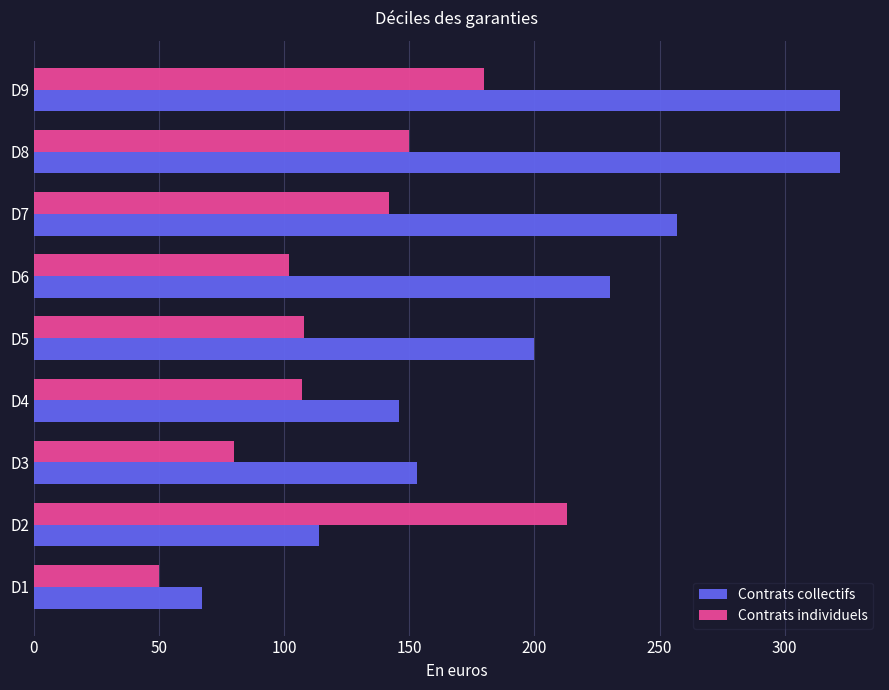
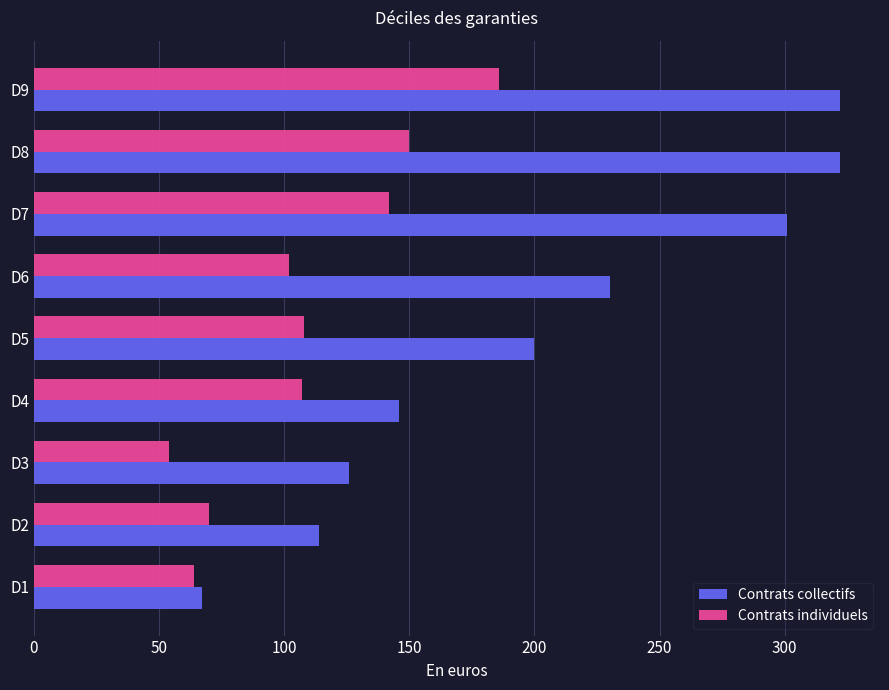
  {
    "Contrats collectifs": {
      "D9": 322,
      "D8": 322,
-     "D7": 257,
+     "D7": 301,
      "D6": 230,
      "D5": 200,
      "D4": 146,
-     "D3": 153,
+     "D3": 126,
      "D2": 114,
      "D1": 67
    },
    "Contrats individuels": {
-     "D9": 180,
+     "D9": 186,
      "D8": 150,
      "D7": 142,
      "D6": 102,
      "D5": 108,
      "D4": 107,
-     "D3": 80,
-     "D2": 213,
-     "D1": 50
+     "D3": 54,
+     "D2": 70,
+     "D1": 64
    }
  }
